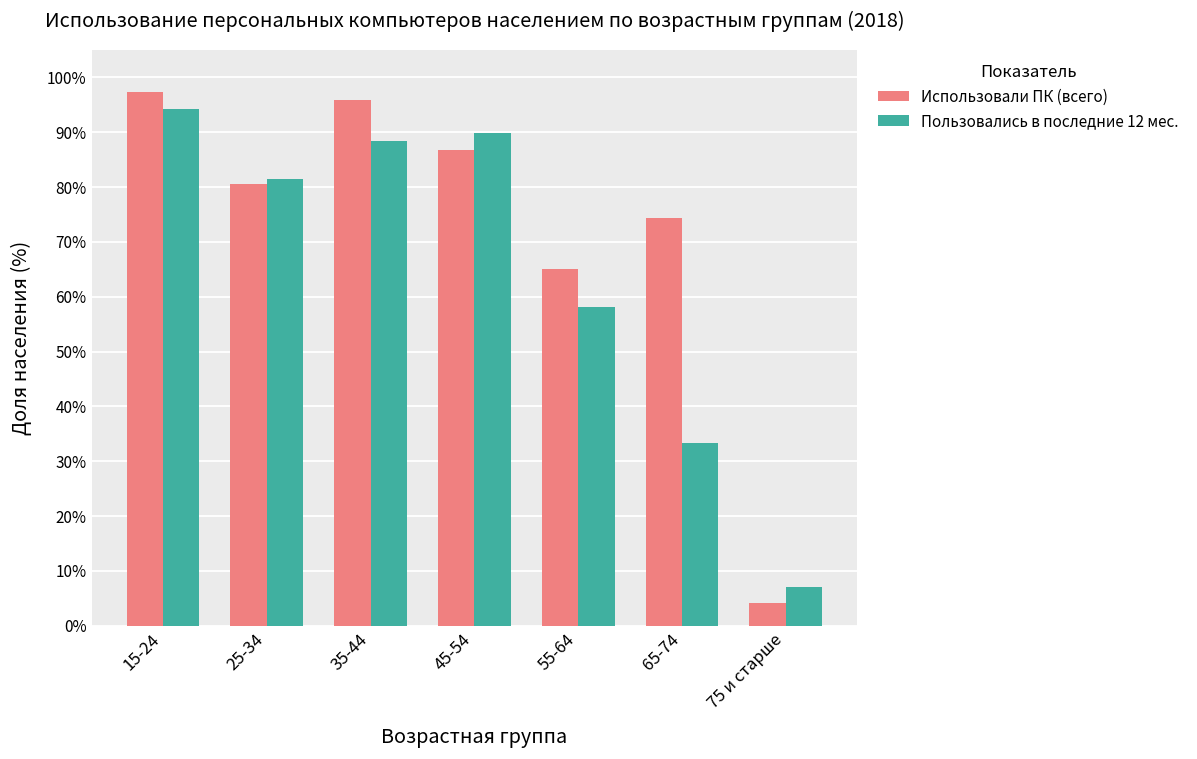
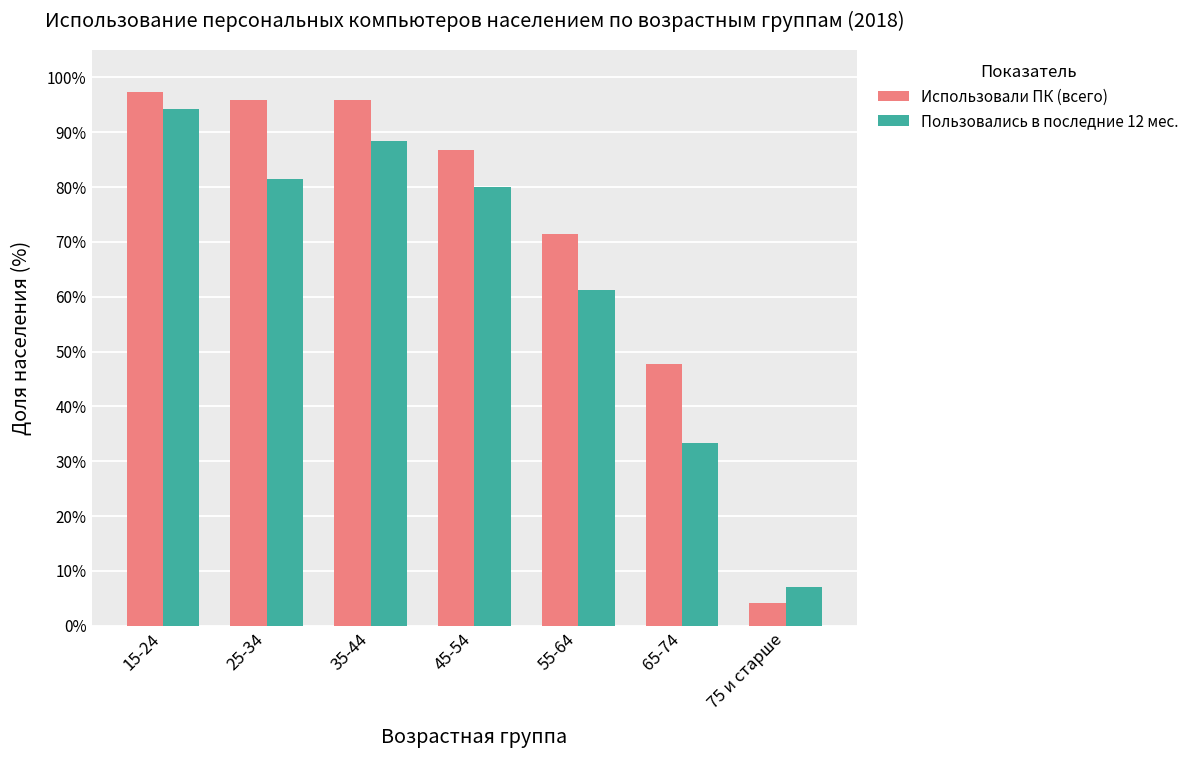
  {
    "Использовали ПК (всего)": {
      "15-24": "97%",
-     "25-34": "81%",
+     "25-34": "96%",
      "35-44": "96%",
      "45-54": "87%",
-     "55-64": "65%",
-     "65-74": "74%",
+     "55-64": "72%",
+     "65-74": "48%",
      "75 и старше": "4%"
    },
    "Пользовались в последние 12 мес.": {
      "15-24": "94%",
      "25-34": "82%",
      "35-44": "89%",
-     "45-54": "90%",
-     "55-64": "58%",
+     "45-54": "80%",
+     "55-64": "61%",
      "65-74": "33%",
      "75 и старше": "7%"
    }
  }
